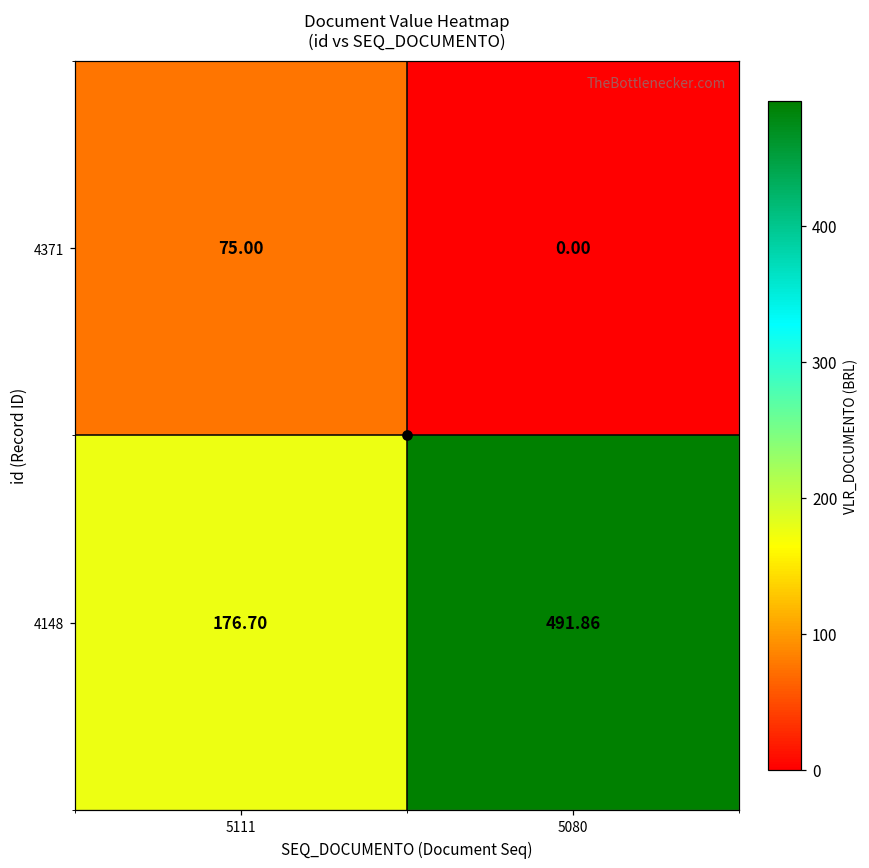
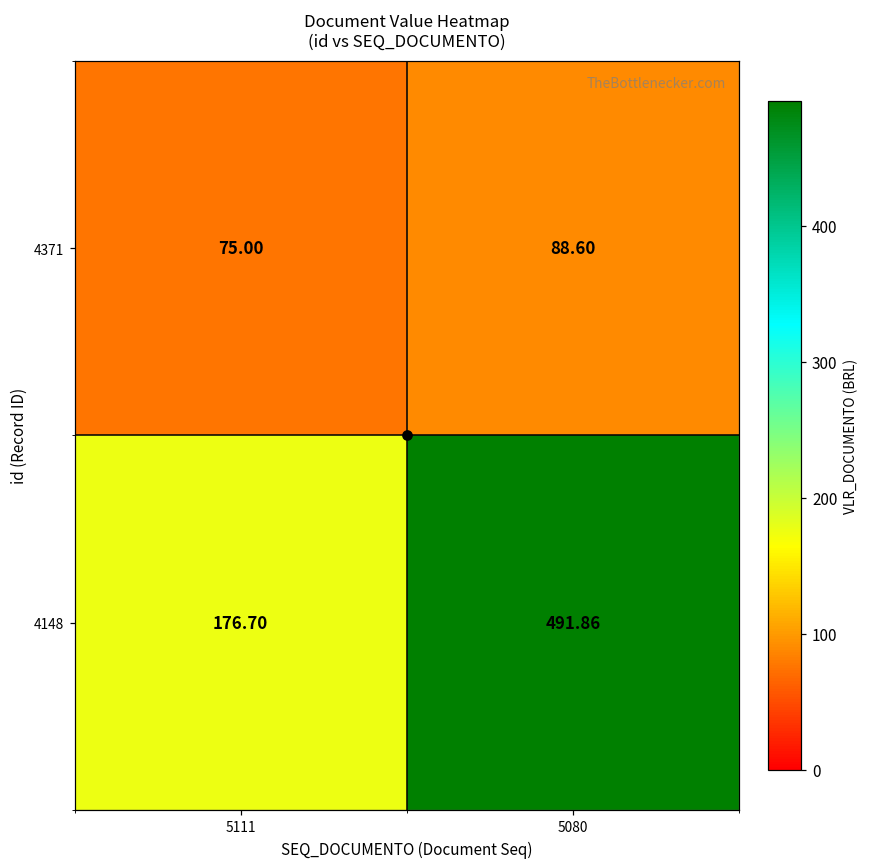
  {
    "4371": {
      "5111": 75.00,
-     "5080": 0.00
+     "5080": 88.60
    },
    "4148": {
      "5111": 176.70,
      "5080": 491.86
    }
  }
